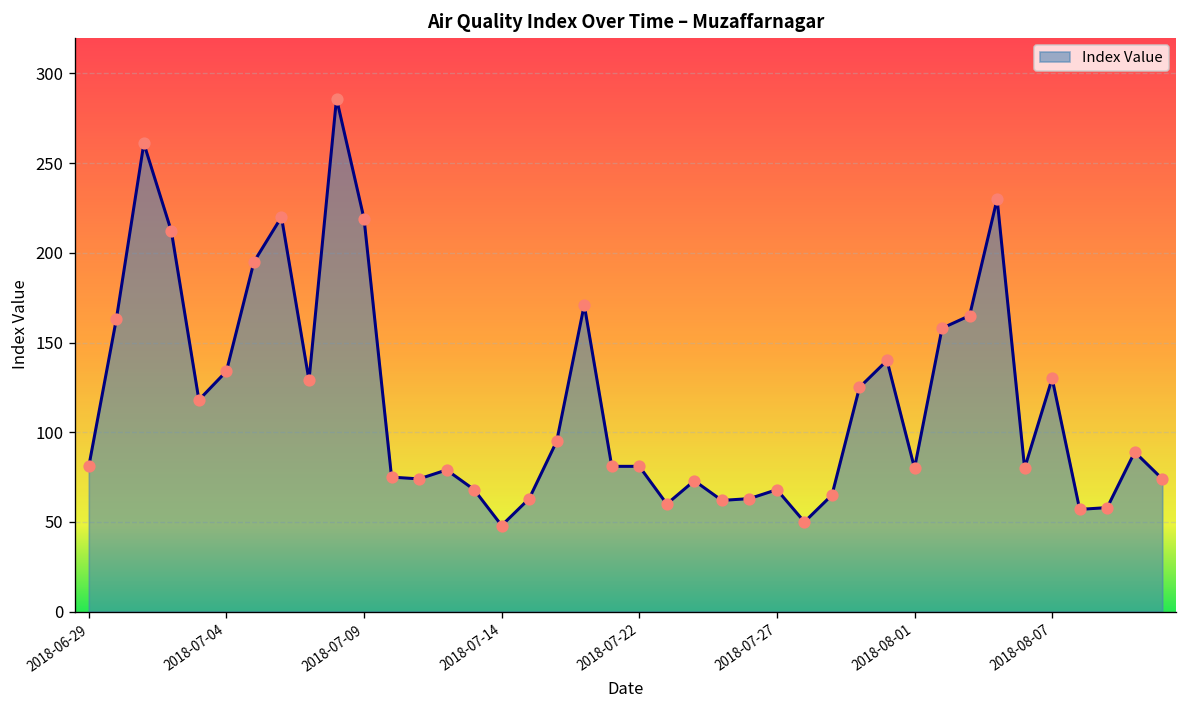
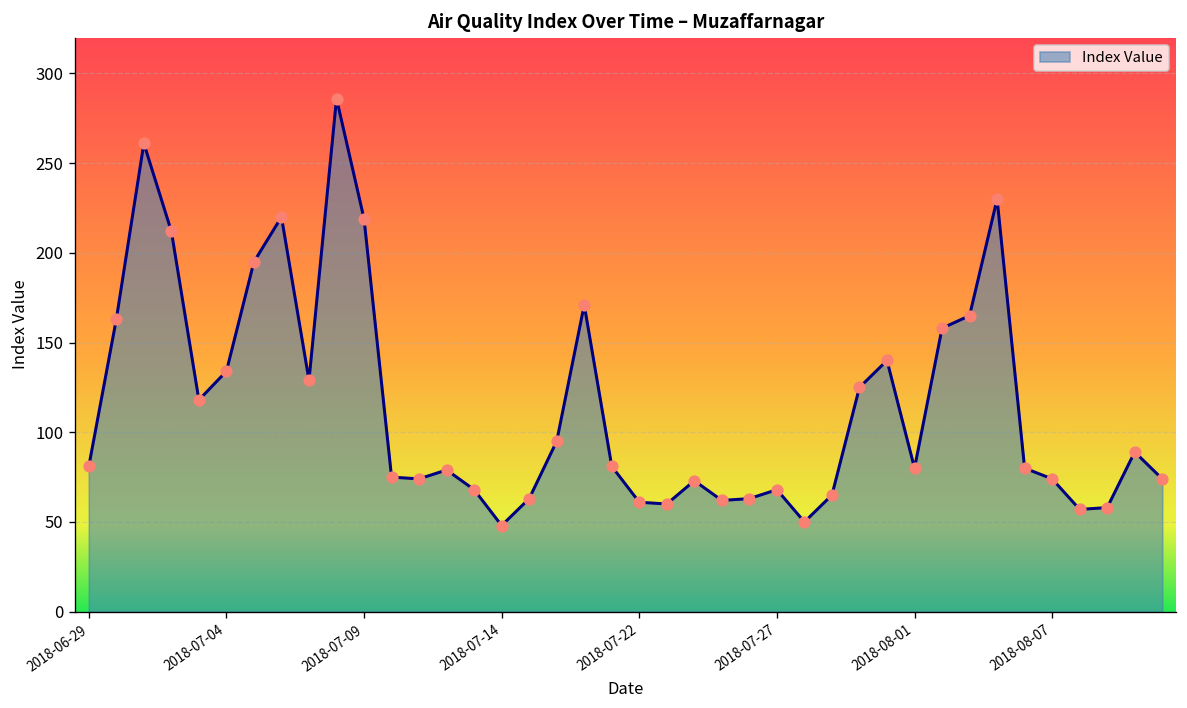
  {
    "2018-06-29": 81,
    "2018-07-04": 134,
    "2018-07-09": 219,
    "2018-07-14": 48,
-   "2018-07-22": 81,
+   "2018-07-22": 61,
    "2018-07-27": 68,
    "2018-08-01": 80,
-   "2018-08-07": 130
+   "2018-08-07": 74
  }
